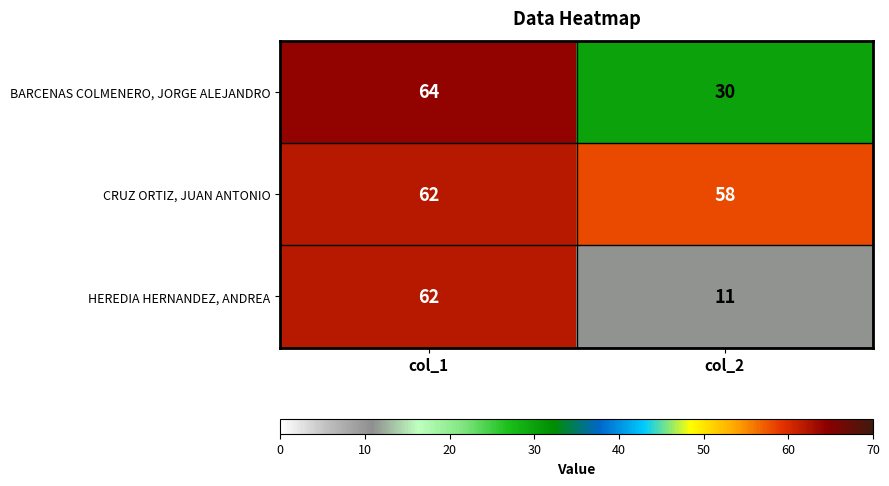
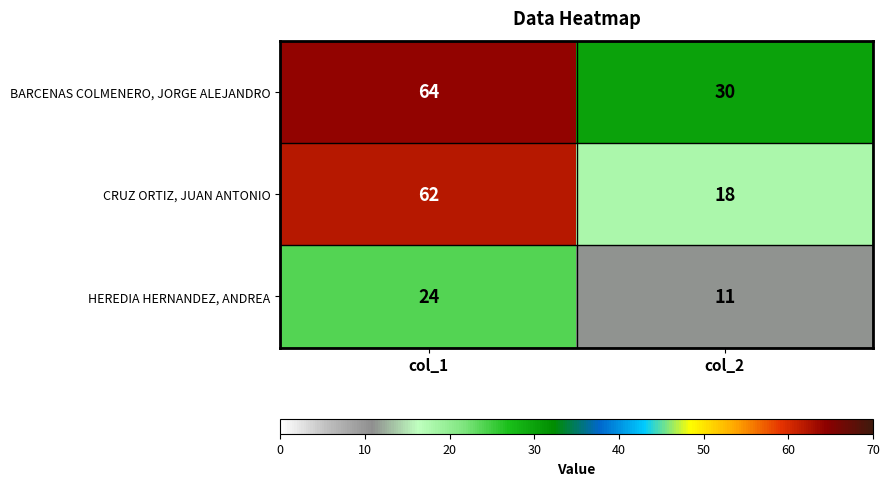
  {
    "BARCENAS COLMENERO, JORGE ALEJANDRO": {
      "col_1": 64,
      "col_2": 30
    },
    "CRUZ ORTIZ, JUAN ANTONIO": {
      "col_1": 62,
-     "col_2": 58
+     "col_2": 18
    },
    "HEREDIA HERNANDEZ, ANDREA": {
-     "col_1": 62,
+     "col_1": 24,
      "col_2": 11
    }
  }
